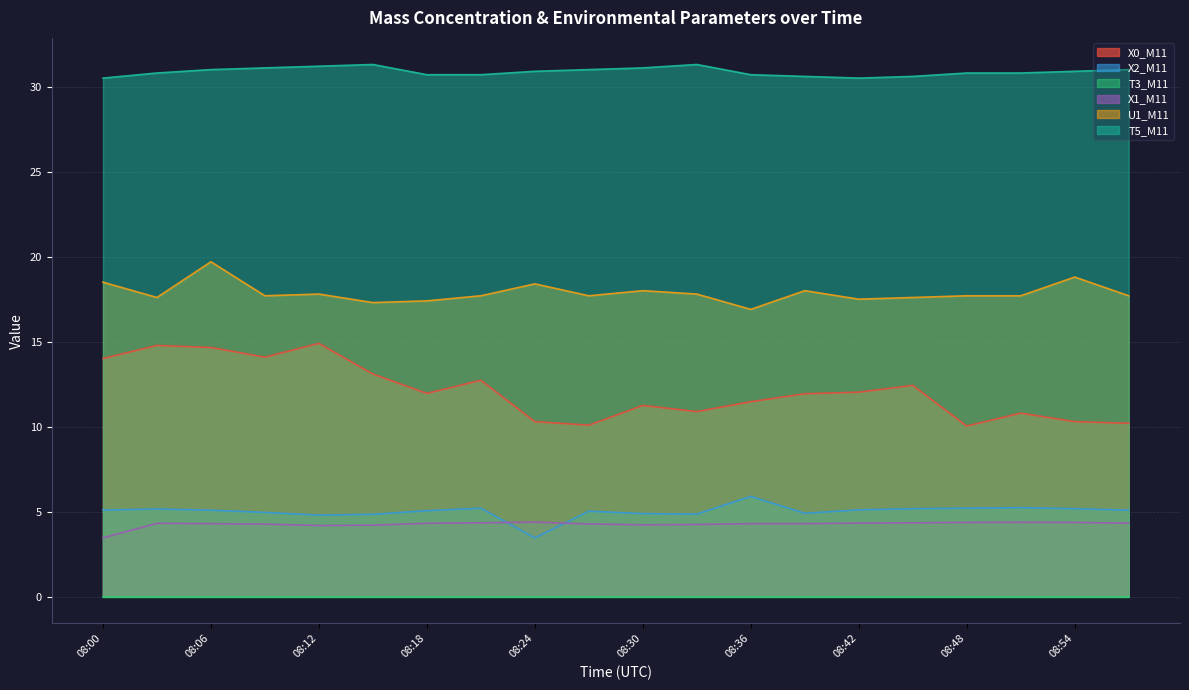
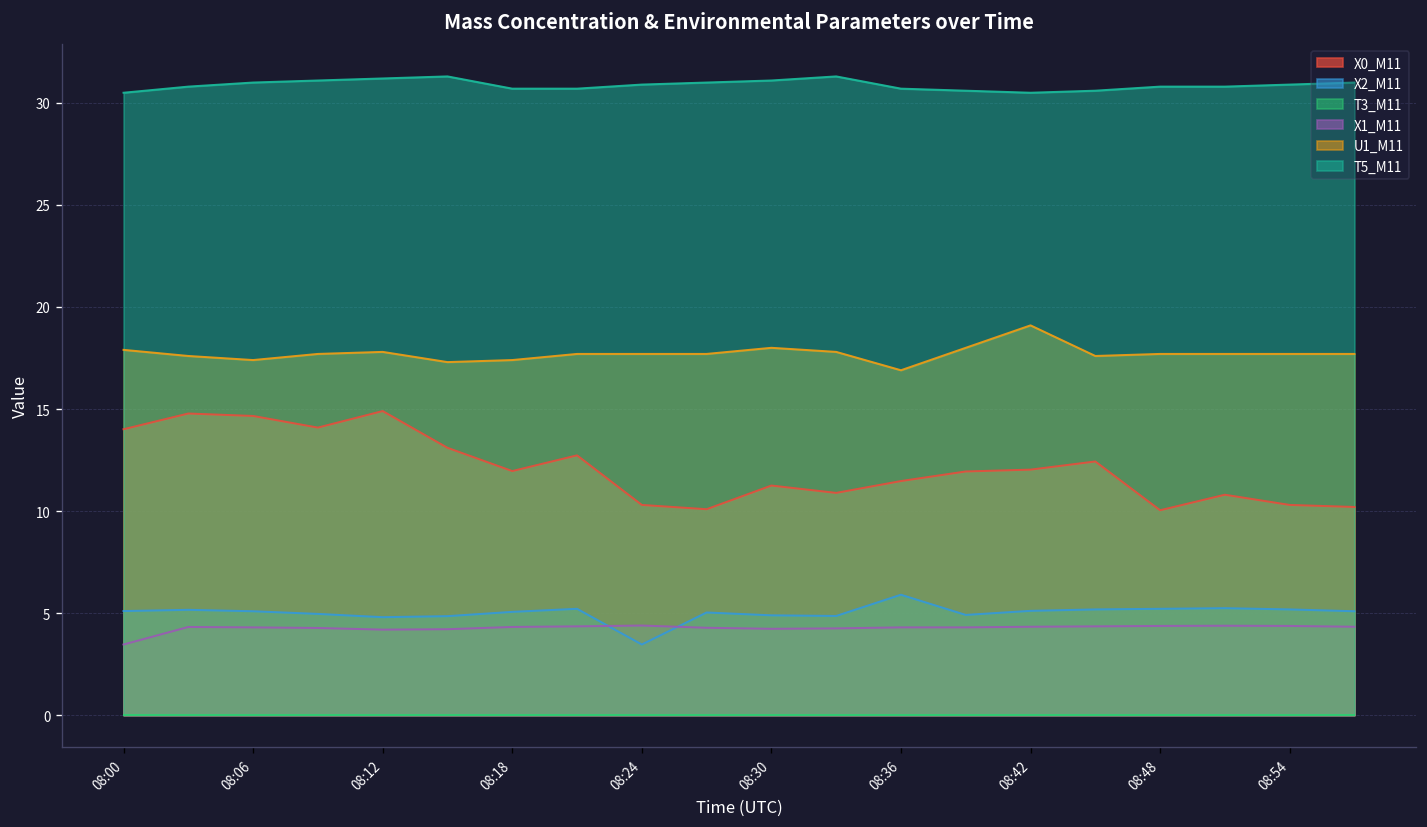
  {
    "X0_M11": {
      "08:00": 14.0,
      "08:06": 14.7,
      "08:12": 14.9,
      "08:18": 12.0,
      "08:24": 10.3,
      "08:30": 11.3,
      "08:36": 11.5,
      "08:42": 12.0,
      "08:48": 10.0,
      "08:54": 10.3
    },
    "X2_M11": {
      "08:00": 5.1,
      "08:06": 5.1,
      "08:12": 4.8,
      "08:18": 5.1,
      "08:24": 3.5,
      "08:30": 4.9,
      "08:36": 5.9,
      "08:42": 5.1,
      "08:48": 5.2,
      "08:54": 5.2
    },
    "X1_M11": {
      "08:00": 3.5,
      "08:06": 4.3,
      "08:12": 4.2,
      "08:18": 4.3,
      "08:24": 4.4,
      "08:30": 4.2,
      "08:36": 4.3,
      "08:42": 4.3,
      "08:48": 4.4,
      "08:54": 4.4
    },
    "U1_M11": {
-     "08:00": 18.5,
-     "08:06": 19.7,
+     "08:00": 17.9,
+     "08:06": 17.4,
      "08:12": 17.8,
      "08:18": 17.4,
-     "08:24": 18.4,
+     "08:24": 17.7,
      "08:30": 18.0,
      "08:36": 16.9,
-     "08:42": 17.5,
+     "08:42": 19.1,
      "08:48": 17.7,
-     "08:54": 18.8
+     "08:54": 17.7
    }
  }
